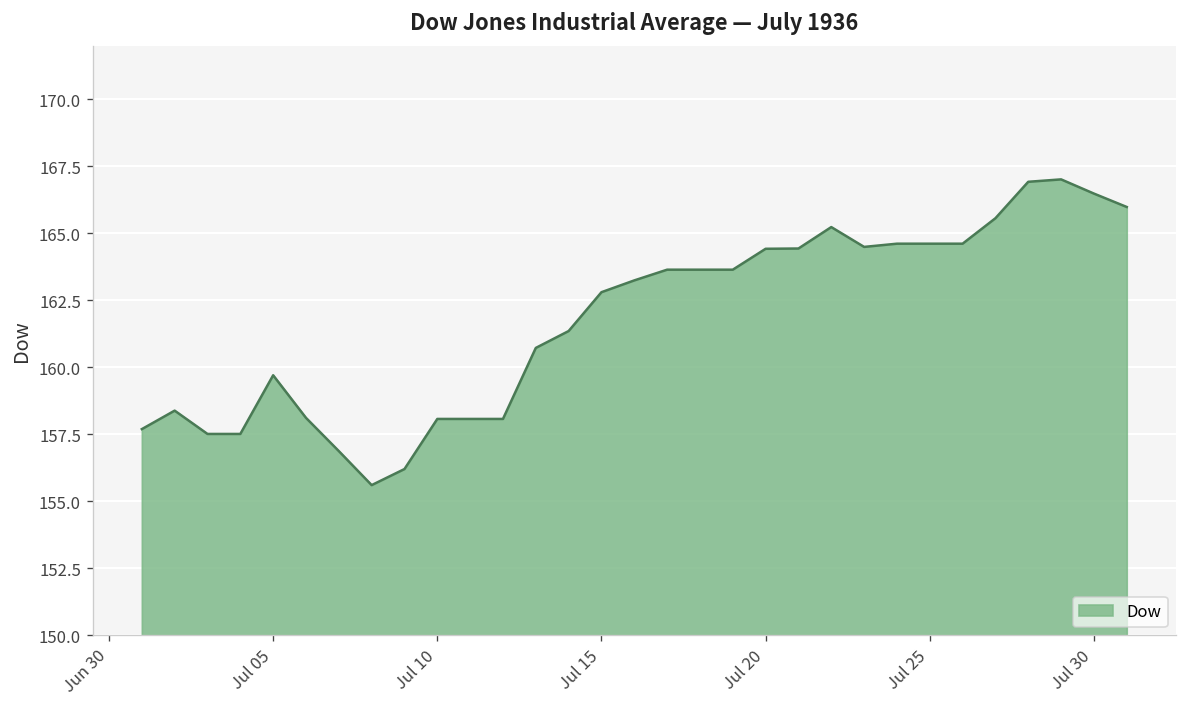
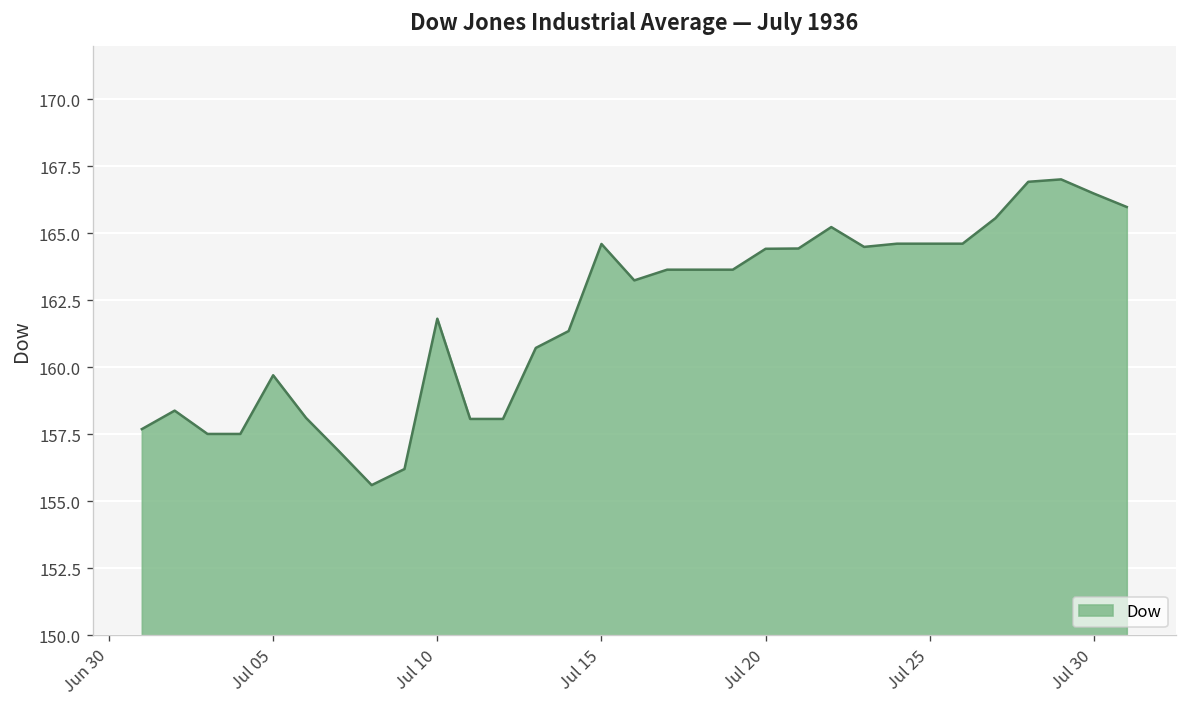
  {
    "Jul 05": 159.7,
-   "Jul 10": 158.1,
-   "Jul 15": 162.8,
+   "Jul 10": 161.8,
+   "Jul 15": 164.6,
    "Jul 20": 164.4,
    "Jul 25": 164.6,
    "Jul 30": 166.5
  }
